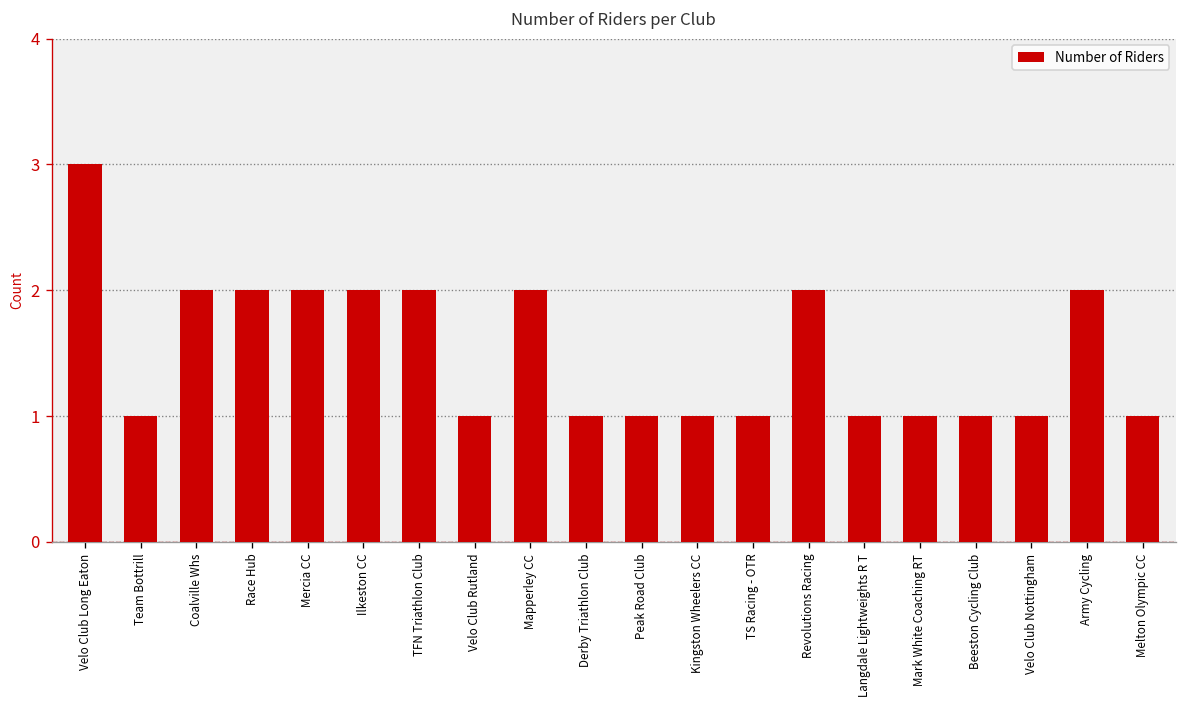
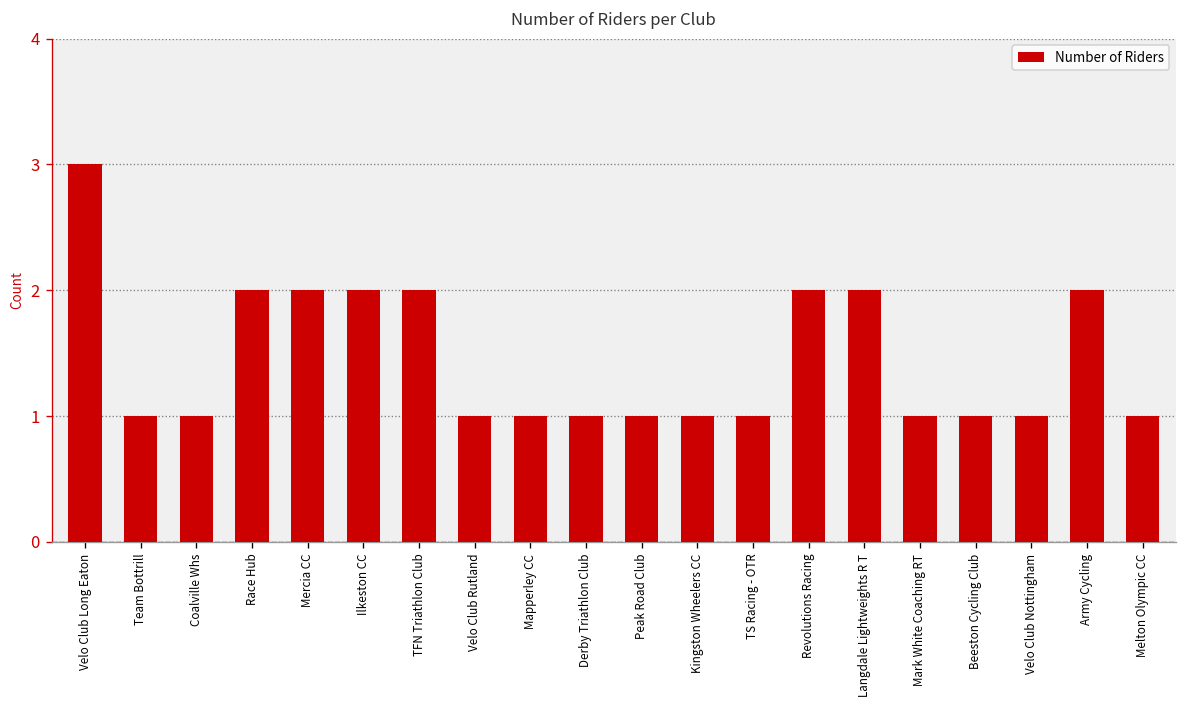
  {
    "Velo Club Long Eaton": 3,
    "Team Bottrill": 1,
-   "Coalville Whs": 2,
+   "Coalville Whs": 1,
    "Race Hub": 2,
    "Mercia CC": 2,
    "Ilkeston CC": 2,
    "TFN Triathlon Club": 2,
    "Velo Club Rutland": 1,
-   "Mapperley CC": 2,
+   "Mapperley CC": 1,
    "Derby Triathlon Club": 1,
    "Peak Road Club": 1,
    "Kingston Wheelers CC": 1,
    "TS Racing - OTR": 1,
    "Revolutions Racing": 2,
-   "Langdale Lightweights R T": 1,
+   "Langdale Lightweights R T": 2,
    "Mark White Coaching RT": 1,
    "Beeston Cycling Club": 1,
    "Velo Club Nottingham": 1,
    "Army Cycling": 2,
    "Melton Olympic CC": 1
  }
